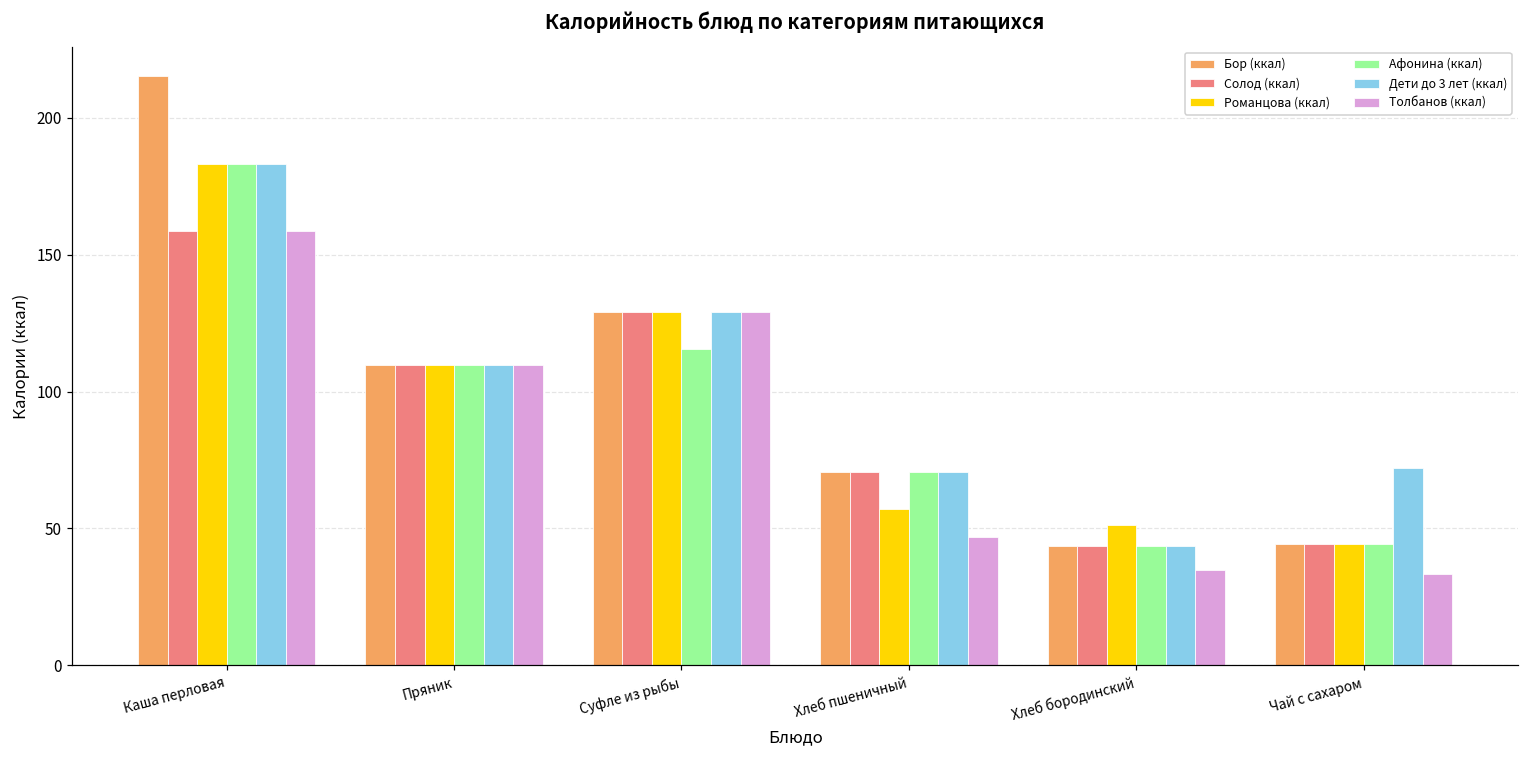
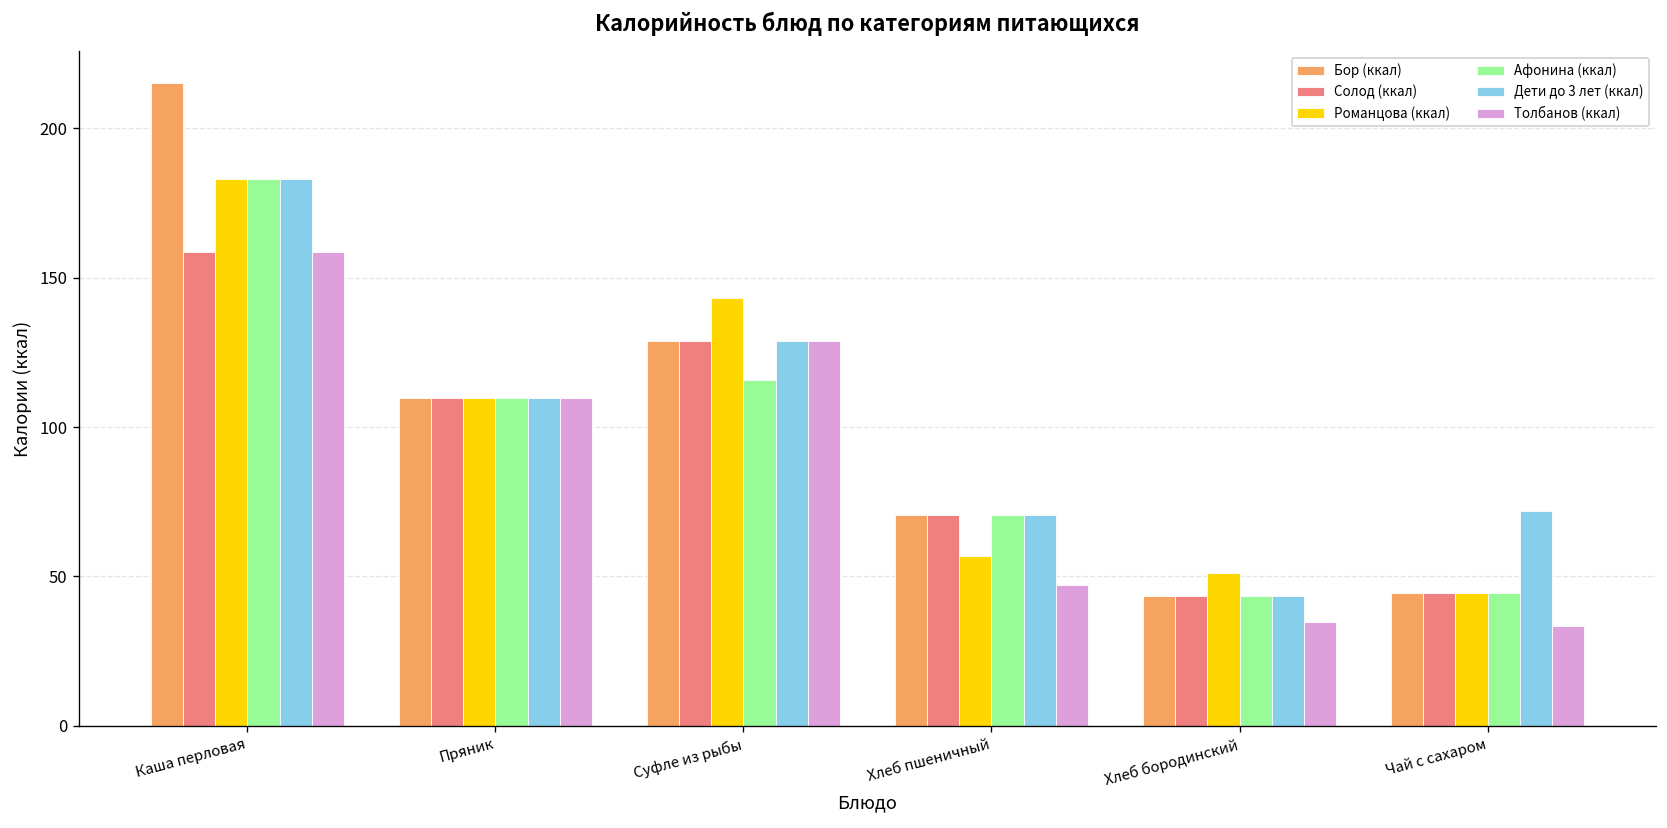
  {
    "Романцова (ккал)": {
      "Каша перловая": 183,
      "Пряник": 110,
-     "Суфле из рыбы": 129,
+     "Суфле из рыбы": 143,
      "Хлеб пшеничный": 57,
      "Хлеб бородинский": 51,
      "Чай с сахаром": 44
    },
    "Афонина (ккал)": {
      "Каша перловая": 183,
      "Пряник": 110,
      "Суфле из рыбы": 116,
      "Хлеб пшеничный": 71,
      "Хлеб бородинский": 44,
      "Чай с сахаром": 44
    },
    "Дети до 3 лет (ккал)": {
      "Каша перловая": 183,
      "Пряник": 110,
      "Суфле из рыбы": 129,
      "Хлеб пшеничный": 71,
      "Хлеб бородинский": 44,
      "Чай с сахаром": 72
    },
    "Толбанов (ккал)": {
      "Каша перловая": 159,
      "Пряник": 110,
      "Суфле из рыбы": 129,
      "Хлеб пшеничный": 47,
      "Хлеб бородинский": 35,
      "Чай с сахаром": 33
    }
  }
